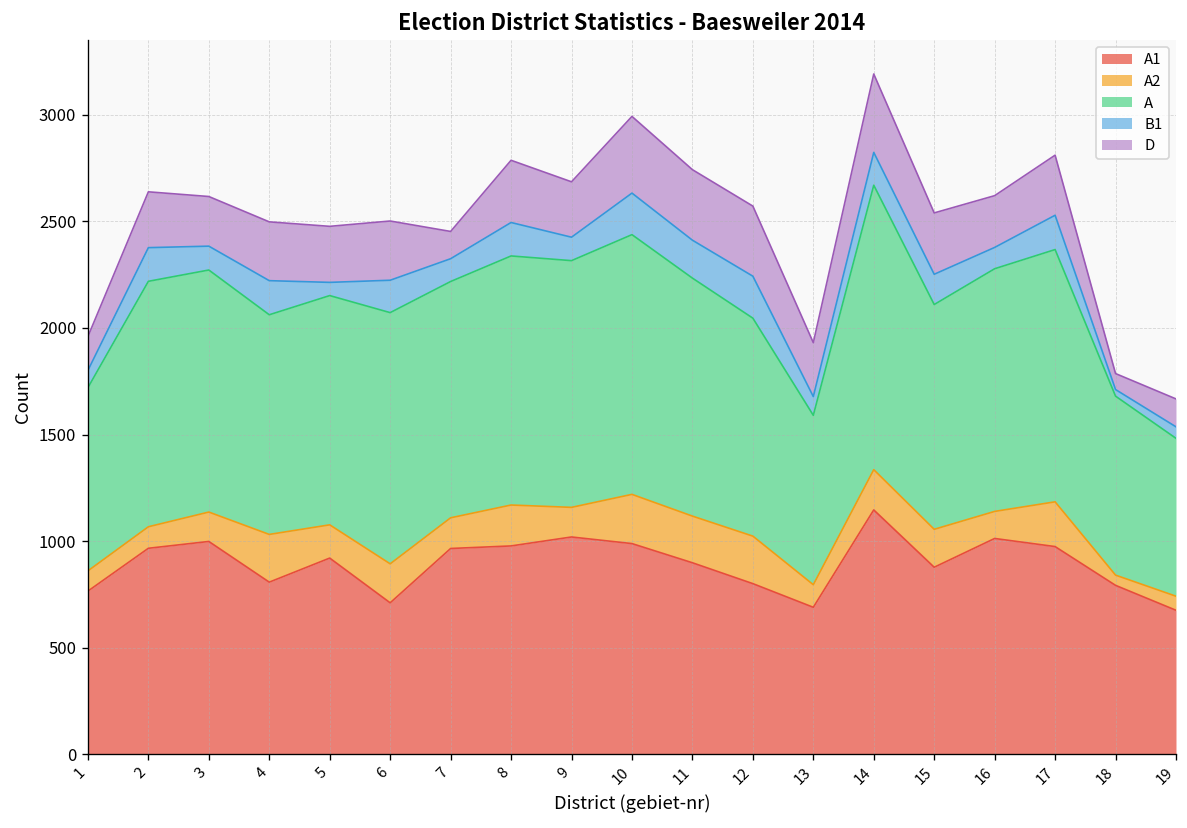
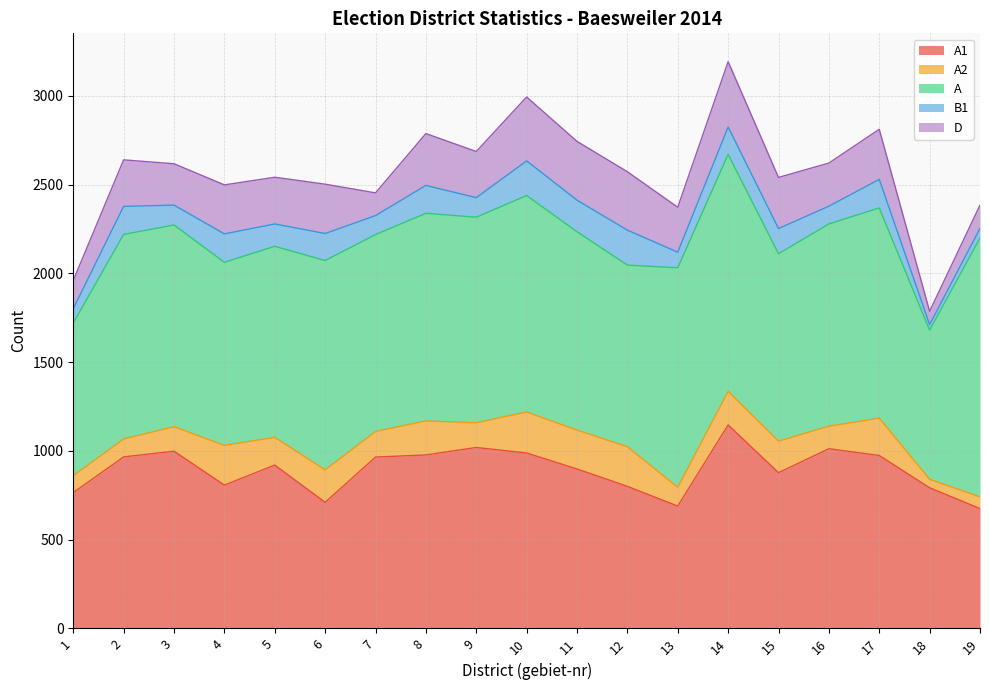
  {
    "A1": {
      "1": 770,
      "2": 970,
      "3": 1000,
      "4": 810,
      "5": 920,
      "6": 710,
      "7": 970,
      "8": 980,
      "9": 1020,
      "10": 990,
      "11": 900,
      "12": 800,
      "13": 690,
      "14": 1150,
      "15": 880,
      "16": 1010,
      "17": 970,
      "18": 790,
      "19": 680
    },
    "A2": {
      "1": 100,
      "2": 100,
      "3": 140,
      "4": 220,
      "5": 160,
      "6": 180,
      "7": 140,
      "8": 190,
      "9": 140,
      "10": 230,
      "11": 220,
      "12": 220,
      "13": 110,
      "14": 190,
      "15": 180,
      "16": 130,
      "17": 210,
      "18": 50,
      "19": 70
    },
    "A": {
      "1": 860,
      "2": 1150,
      "3": 1140,
      "4": 1030,
      "5": 1080,
      "6": 1180,
      "7": 1110,
      "8": 1170,
      "9": 1160,
      "10": 1220,
      "11": 1120,
      "12": 1020,
-     "13": 800,
+     "13": 1240,
      "14": 1340,
      "15": 1060,
      "16": 1140,
      "17": 1180,
      "18": 840,
-     "19": 740
+     "19": 1460
    },
    "B1": {
      "1": 80,
      "2": 160,
      "3": 110,
      "4": 160,
-     "5": 60,
+     "5": 130,
      "6": 150,
      "7": 110,
      "8": 160,
      "9": 110,
      "10": 200,
      "11": 180,
      "12": 200,
      "13": 90,
      "14": 150,
      "15": 140,
      "16": 100,
      "17": 160,
      "18": 30,
      "19": 50
    },
    "D": {
      "1": 160,
      "2": 260,
      "3": 230,
      "4": 280,
      "5": 260,
      "6": 280,
      "7": 130,
      "8": 290,
      "9": 260,
      "10": 360,
      "11": 330,
      "12": 330,
      "13": 250,
      "14": 370,
      "15": 290,
      "16": 240,
      "17": 280,
      "18": 80,
      "19": 130
    }
  }
